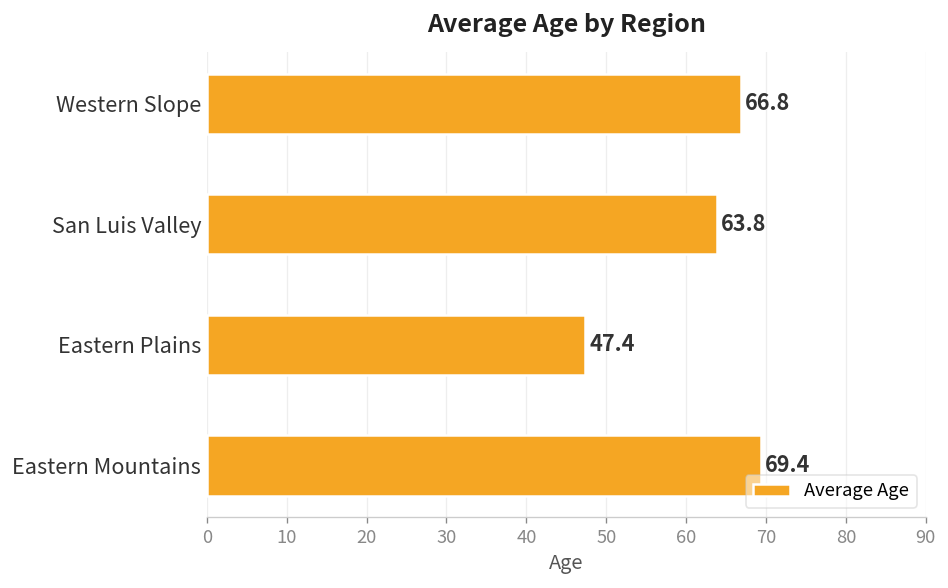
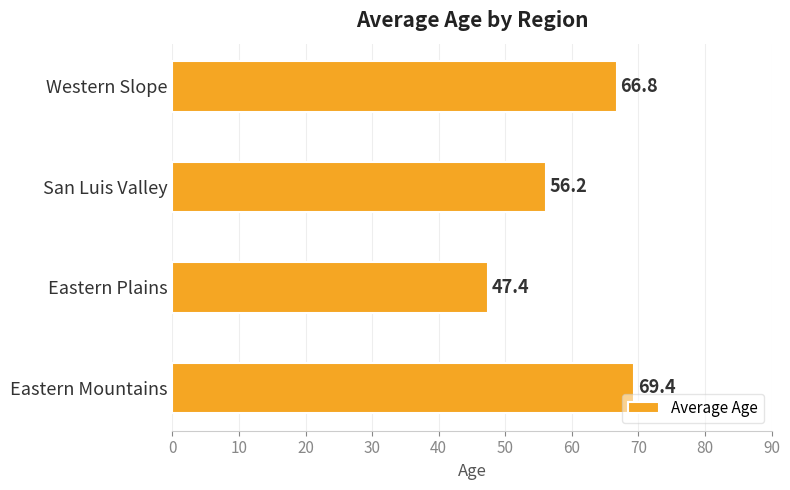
  {
    "Western Slope": 66.8,
-   "San Luis Valley": 63.8,
+   "San Luis Valley": 56.2,
    "Eastern Plains": 47.4
  }
